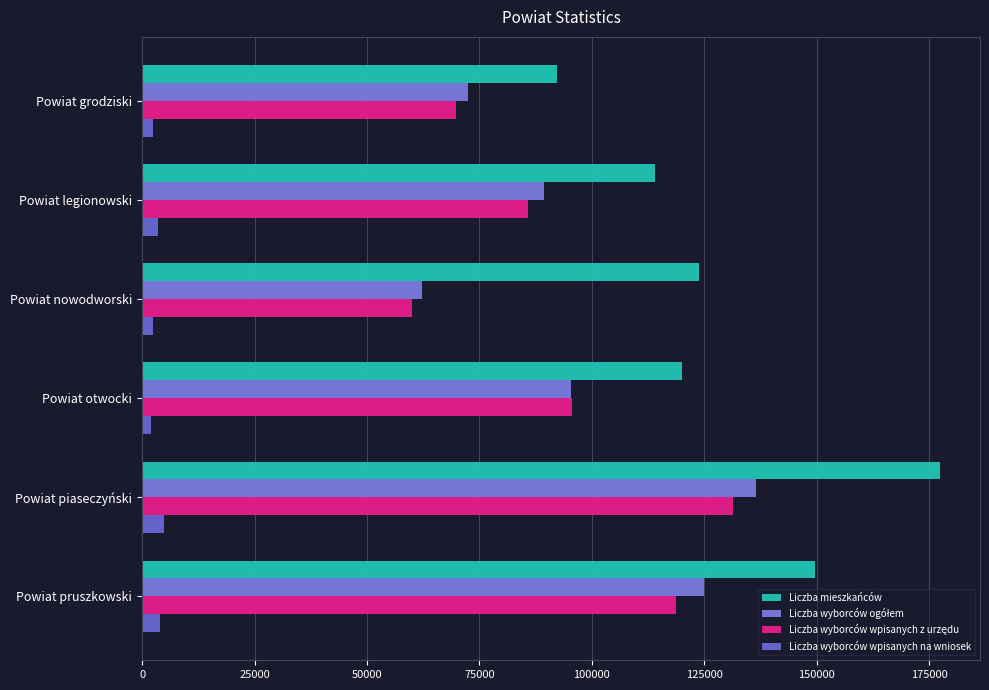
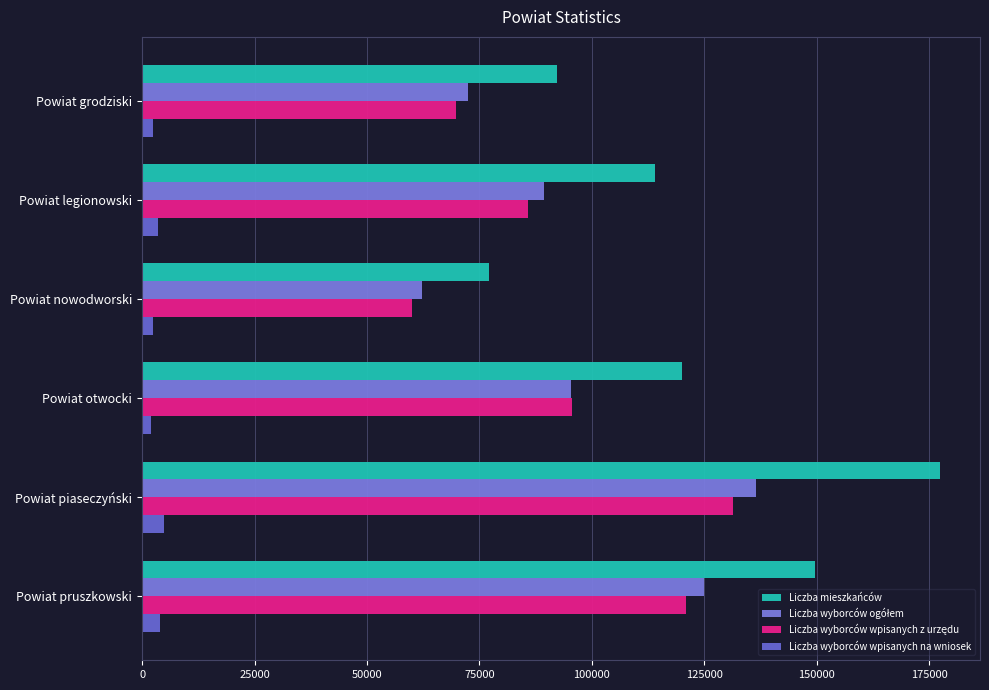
  {
    "Liczba mieszkańców": {
      "Powiat grodziski": 92000,
      "Powiat legionowski": 114000,
-     "Powiat nowodworski": 124000,
+     "Powiat nowodworski": 77000,
      "Powiat otwocki": 120000,
      "Powiat piaseczyński": 177000,
      "Powiat pruszkowski": 150000
    },
    "Liczba wyborców wpisanych z urzędu": {
      "Powiat grodziski": 70000,
      "Powiat legionowski": 86000,
      "Powiat nowodworski": 60000,
      "Powiat otwocki": 96000,
      "Powiat piaseczyński": 132000,
-     "Powiat pruszkowski": 119000
+     "Powiat pruszkowski": 121000
    }
  }
